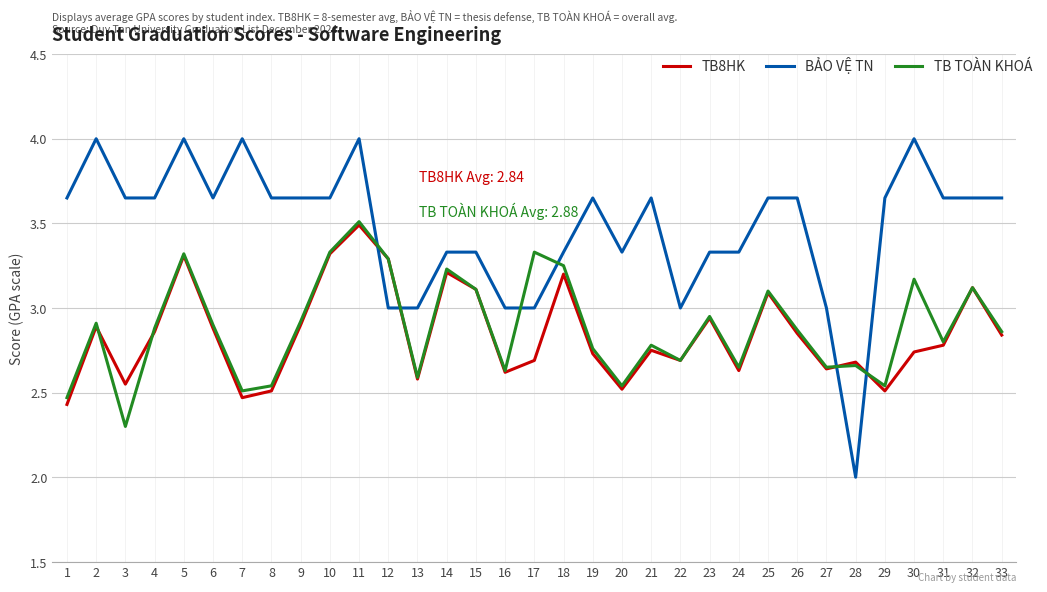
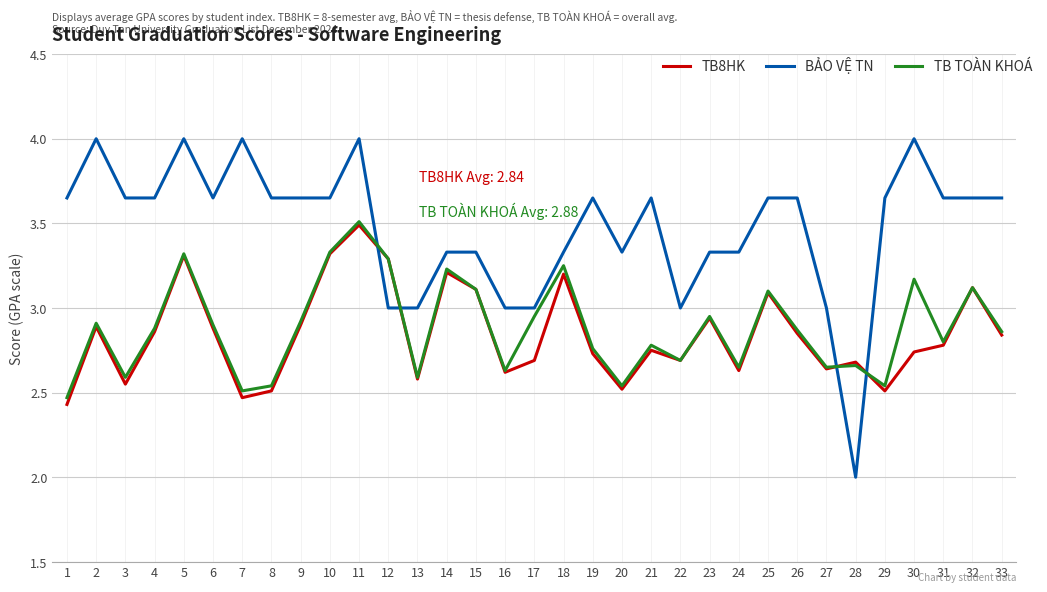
  {
    "TB8HK": {
      "1": 2.43,
      "2": 2.89,
      "3": 2.55,
      "4": 2.86,
      "6": 2.88,
      "7": 2.47,
      "8": 2.51,
      "9": 2.90,
      "11": 3.49,
      "14": 3.21,
      "17": 2.69,
      "18": 3.20,
      "19": 2.73,
      "20": 2.52,
      "21": 2.75,
      "24": 2.63,
      "26": 2.85,
      "28": 2.68,
      "29": 2.51,
      "30": 2.74,
      "31": 2.78,
      "33": 2.84
    },
    "BẢO VỆ TN": {
      "1": 3.65,
      "2": 4.00,
      "3": 3.65,
      "4": 3.65,
      "5": 4.00,
      "6": 3.65,
      "7": 4.00,
      "8": 3.65,
      "9": 3.65,
      "10": 3.65,
      "11": 4.00,
      "12": 3.00,
      "13": 3.00,
      "14": 3.33,
      "15": 3.33,
      "16": 3.00,
      "17": 3.00,
      "18": 3.33,
      "20": 3.33,
      "21": 3.65,
      "22": 3.00,
      "23": 3.33,
      "24": 3.33,
      "25": 3.65,
      "26": 3.65,
      "27": 3.00,
      "28": 2.00,
      "29": 3.65,
      "30": 4.00,
      "31": 3.65,
      "32": 3.65,
      "33": 3.65
    },
    "TB TOÀN KHOÁ": {
      "1": 2.47,
      "2": 2.91,
-     "3": 2.30,
+     "3": 2.59,
      "4": 2.88,
      "6": 2.90,
      "7": 2.51,
      "8": 2.54,
      "9": 2.92,
      "11": 3.51,
      "14": 3.23,
-     "17": 3.33,
+     "17": 2.95,
      "18": 3.25,
      "19": 2.76,
      "20": 2.54,
      "21": 2.78,
      "24": 2.65,
      "26": 2.87,
      "28": 2.66,
      "29": 2.54,
      "30": 3.17,
      "31": 2.80,
      "33": 2.86
    }
  }
